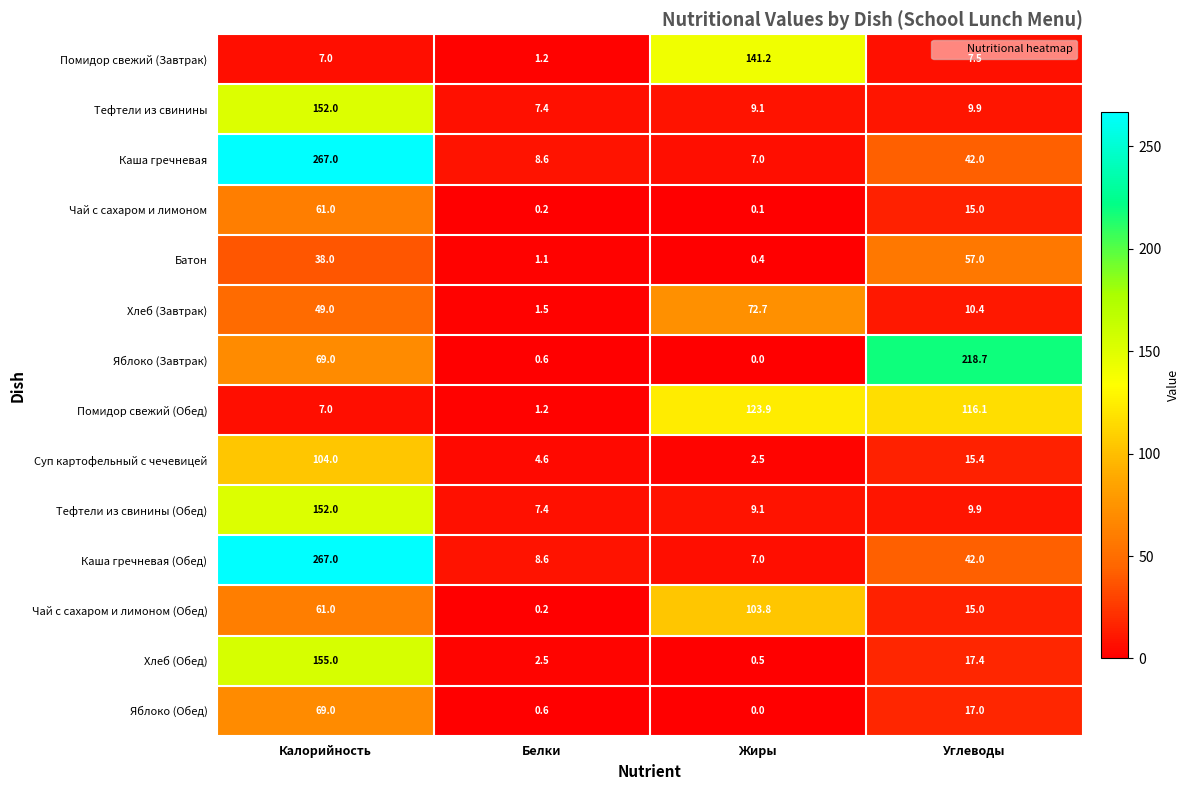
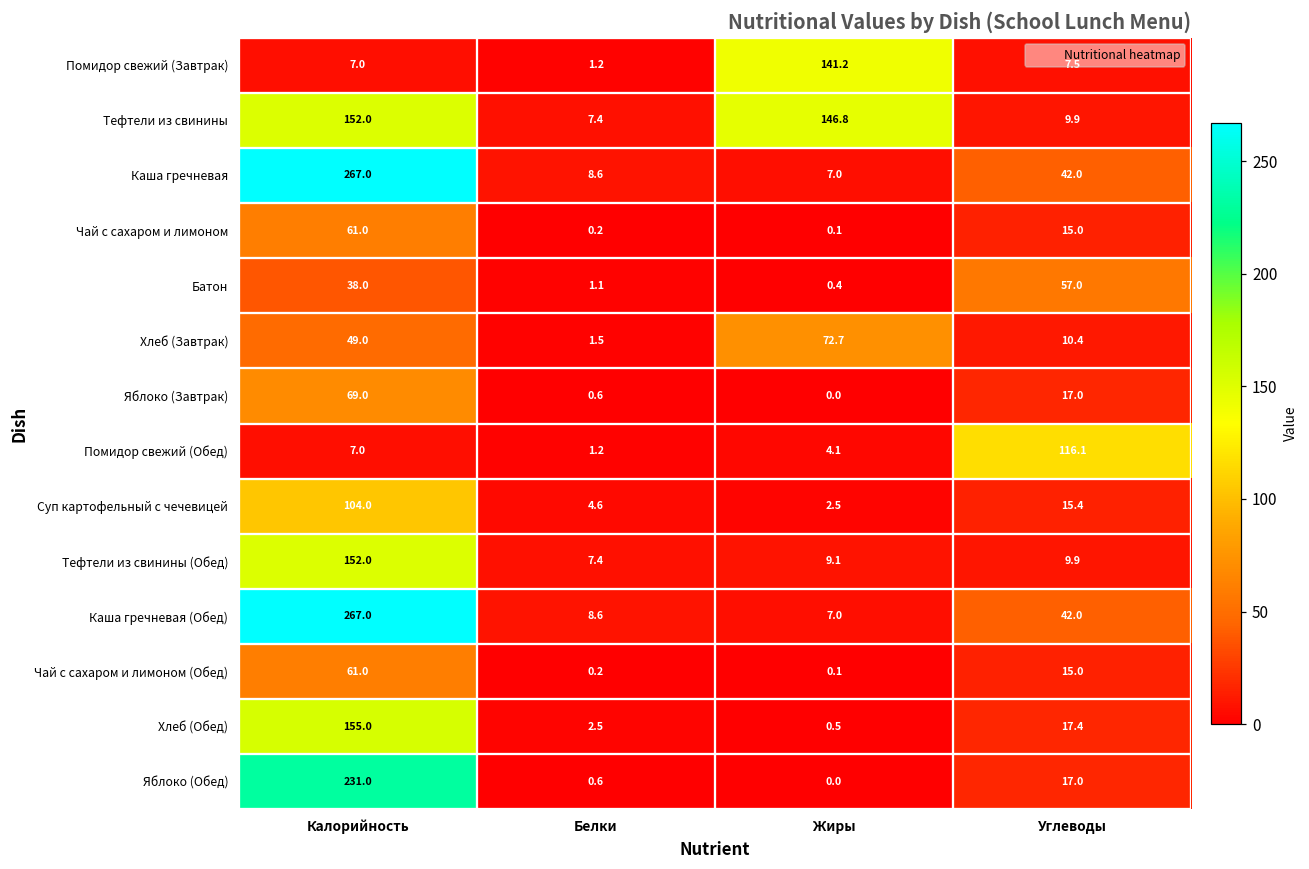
  {
    "Помидор свежий (Завтрак)": {
      "Калорийность": 7.0,
      "Белки": 1.2,
      "Жиры": 141.2
    },
    "Тефтели из свинины": {
      "Калорийность": 152.0,
      "Белки": 7.4,
-     "Жиры": 9.1,
+     "Жиры": 146.8,
      "Углеводы": 9.9
    },
    "Каша гречневая": {
      "Калорийность": 267.0,
      "Белки": 8.6,
      "Жиры": 7.0,
      "Углеводы": 42.0
    },
    "Чай с сахаром и лимоном": {
      "Калорийность": 61.0,
      "Белки": 0.2,
      "Жиры": 0.1,
      "Углеводы": 15.0
    },
    "Батон": {
      "Калорийность": 38.0,
      "Белки": 1.1,
      "Жиры": 0.4,
      "Углеводы": 57.0
    },
    "Хлеб (Завтрак)": {
      "Калорийность": 49.0,
      "Белки": 1.5,
      "Жиры": 72.7,
      "Углеводы": 10.4
    },
    "Яблоко (Завтрак)": {
      "Калорийность": 69.0,
      "Белки": 0.6,
      "Жиры": 0.0,
-     "Углеводы": 218.7
+     "Углеводы": 17.0
    },
    "Помидор свежий (Обед)": {
      "Калорийность": 7.0,
      "Белки": 1.2,
-     "Жиры": 123.9,
+     "Жиры": 4.1,
      "Углеводы": 116.1
    },
    "Суп картофельный с чечевицей": {
      "Калорийность": 104.0,
      "Белки": 4.6,
      "Жиры": 2.5,
      "Углеводы": 15.4
    },
    "Тефтели из свинины (Обед)": {
      "Калорийность": 152.0,
      "Белки": 7.4,
      "Жиры": 9.1,
      "Углеводы": 9.9
    },
    "Каша гречневая (Обед)": {
      "Калорийность": 267.0,
      "Белки": 8.6,
      "Жиры": 7.0,
      "Углеводы": 42.0
    },
    "Чай с сахаром и лимоном (Обед)": {
      "Калорийность": 61.0,
      "Белки": 0.2,
-     "Жиры": 103.8,
+     "Жиры": 0.1,
      "Углеводы": 15.0
    },
    "Хлеб (Обед)": {
      "Калорийность": 155.0,
      "Белки": 2.5,
      "Жиры": 0.5,
      "Углеводы": 17.4
    },
    "Яблоко (Обед)": {
-     "Калорийность": 69.0,
+     "Калорийность": 231.0,
      "Белки": 0.6,
      "Жиры": 0.0,
      "Углеводы": 17.0
    }
  }
